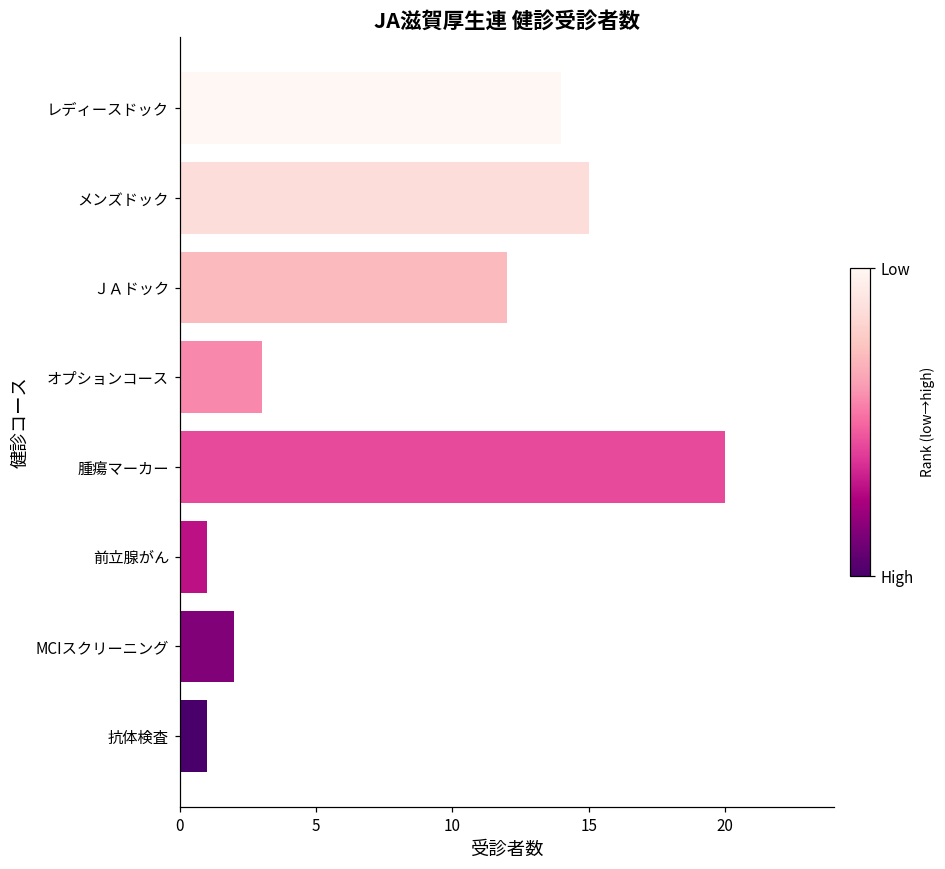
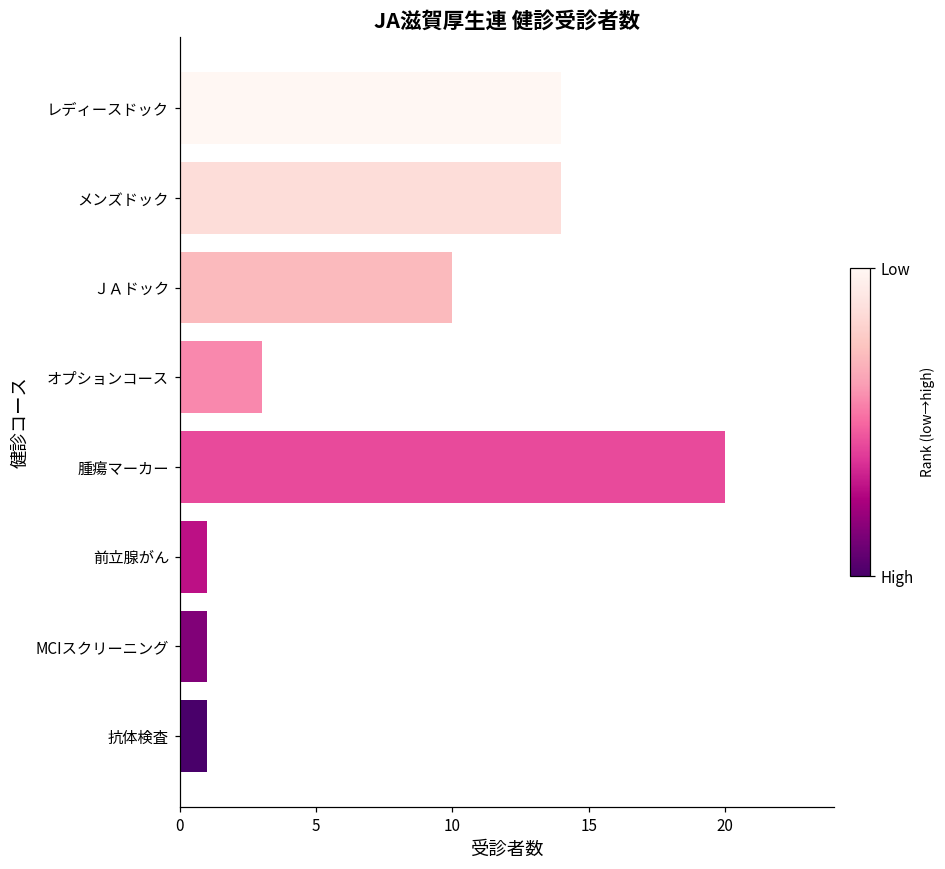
  {
    "レディースドック": 14,
-   "メンズドック": 15,
-   "ＪＡドック": 12,
+   "メンズドック": 14,
+   "ＪＡドック": 10,
    "オプションコース": 3,
    "腫瘍マーカー": 20,
    "前立腺がん": 1,
-   "MCIスクリーニング": 2,
+   "MCIスクリーニング": 1,
    "抗体検査": 1
  }
